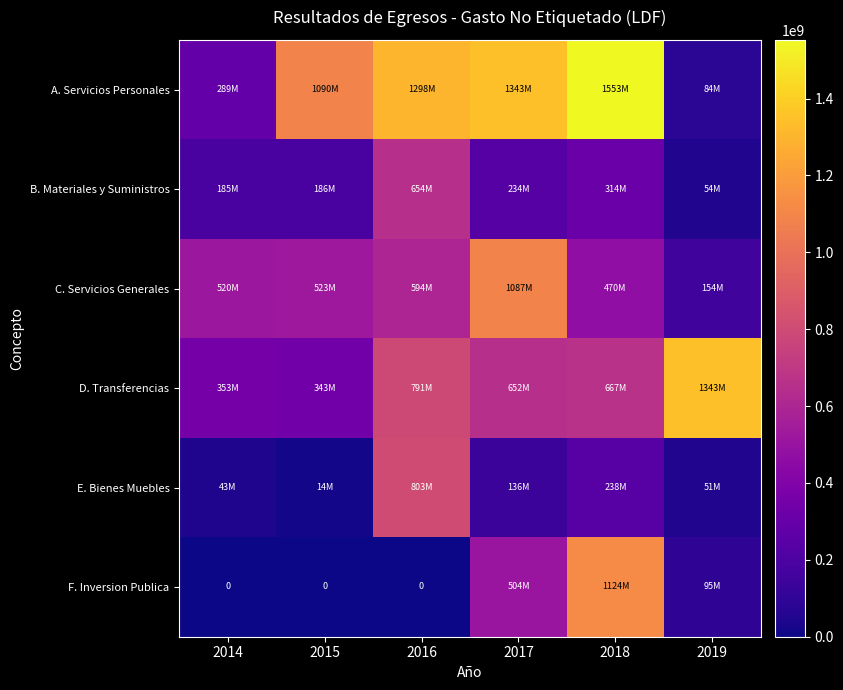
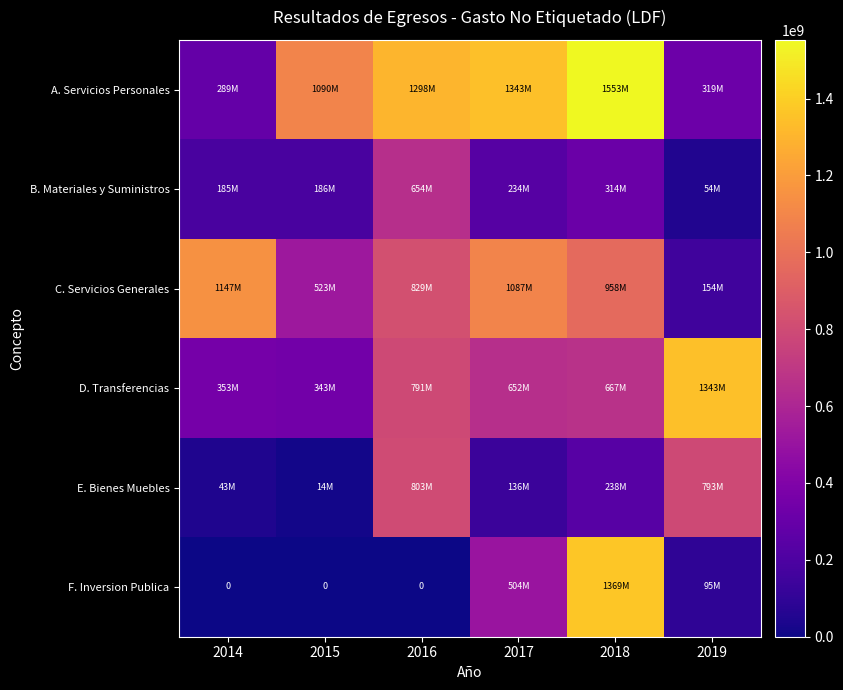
  {
    "A. Servicios Personales": {
      "2014": "289M",
      "2015": "1090M",
      "2016": "1298M",
      "2017": "1343M",
      "2018": "1553M",
-     "2019": "84M"
+     "2019": "319M"
    },
    "B. Materiales y Suministros": {
      "2014": "185M",
      "2015": "186M",
      "2016": "654M",
      "2017": "234M",
      "2018": "314M",
      "2019": "54M"
    },
    "C. Servicios Generales": {
-     "2014": "520M",
+     "2014": "1147M",
      "2015": "523M",
-     "2016": "594M",
+     "2016": "829M",
      "2017": "1087M",
-     "2018": "470M",
+     "2018": "958M",
      "2019": "154M"
    },
    "D. Transferencias": {
      "2014": "353M",
      "2015": "343M",
      "2016": "791M",
      "2017": "652M",
      "2018": "667M",
      "2019": "1343M"
    },
    "E. Bienes Muebles": {
      "2014": "43M",
      "2015": "14M",
      "2016": "803M",
      "2017": "136M",
      "2018": "238M",
-     "2019": "51M"
+     "2019": "793M"
    },
    "F. Inversion Publica": {
      "2014": "0",
      "2015": "0",
      "2016": "0",
      "2017": "504M",
-     "2018": "1124M",
+     "2018": "1369M",
      "2019": "95M"
    }
  }
